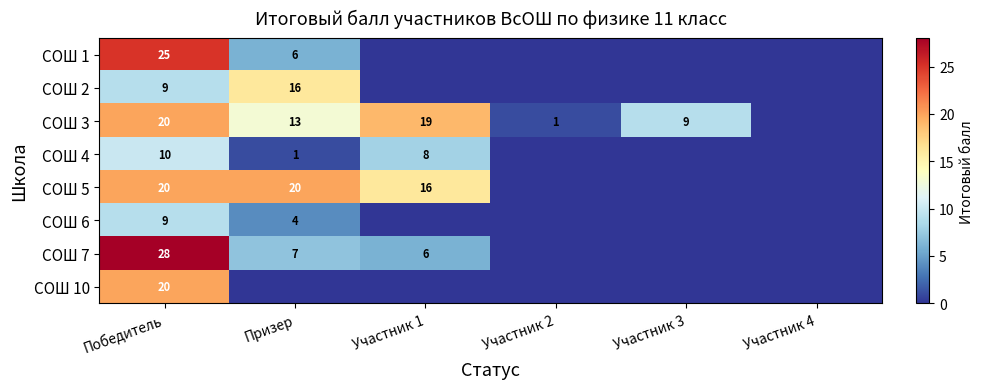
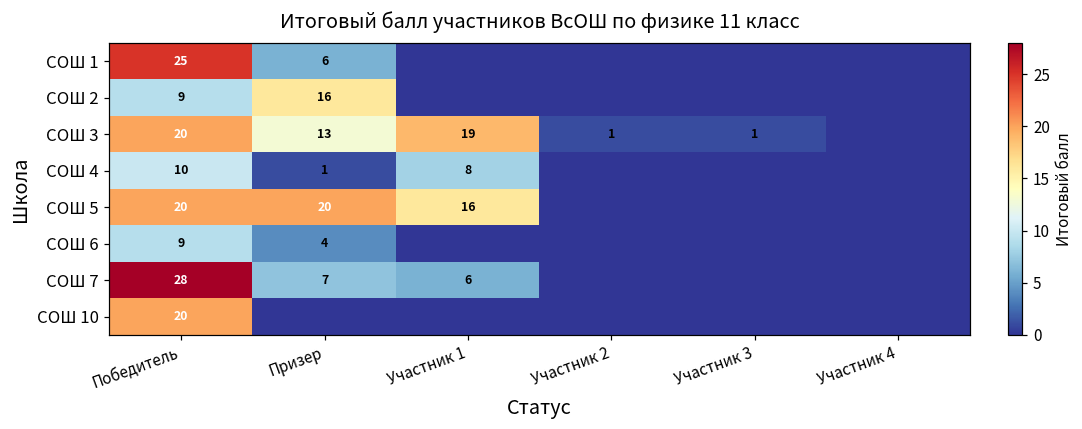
  {
    "СОШ 1": {
      "Победитель": 25,
      "Призер": 6
    },
    "СОШ 2": {
      "Победитель": 9,
      "Призер": 16
    },
    "СОШ 3": {
      "Победитель": 20,
      "Призер": 13,
      "Участник 1": 19,
      "Участник 2": 1,
-     "Участник 3": 9
+     "Участник 3": 1
    },
    "СОШ 4": {
      "Победитель": 10,
      "Призер": 1,
      "Участник 1": 8
    },
    "СОШ 5": {
      "Победитель": 20,
      "Призер": 20,
      "Участник 1": 16
    },
    "СОШ 6": {
      "Победитель": 9,
      "Призер": 4
    },
    "СОШ 7": {
      "Победитель": 28,
      "Призер": 7,
      "Участник 1": 6
    },
    "СОШ 10": {
      "Победитель": 20
    }
  }
